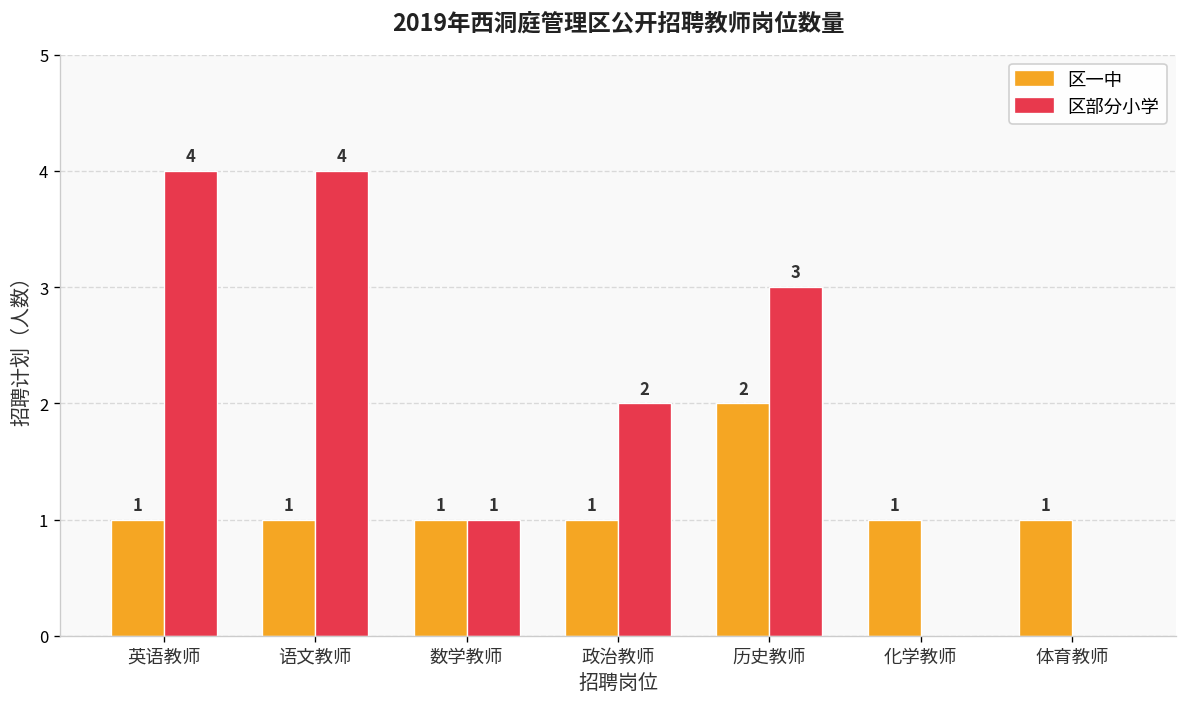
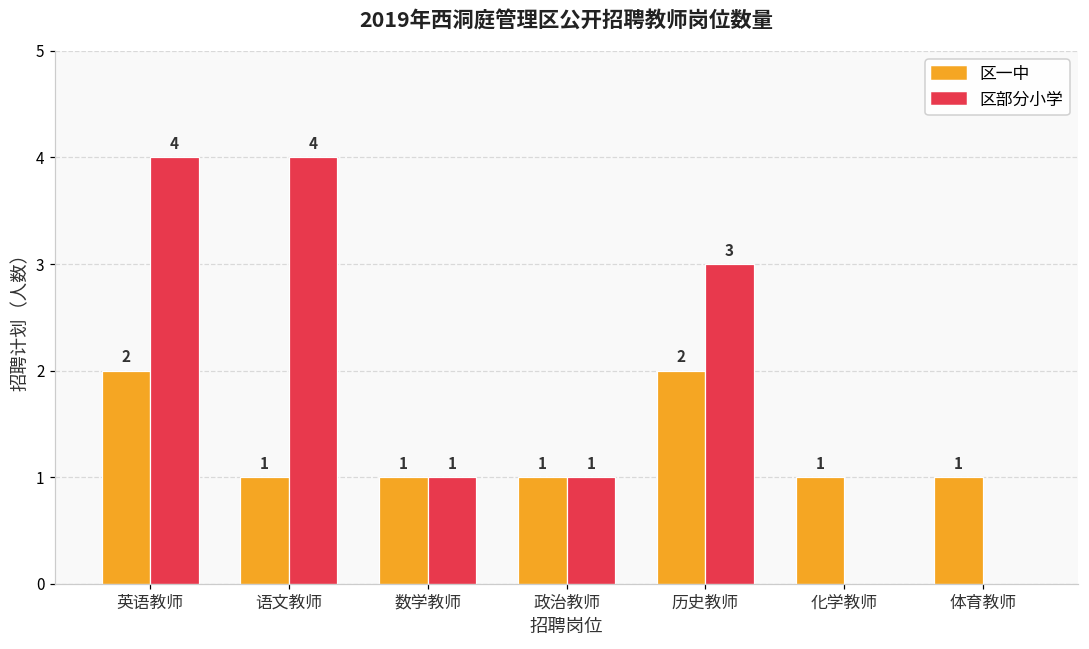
  {
    "区一中": {
-     "英语教师": 1,
+     "英语教师": 2,
      "语文教师": 1,
      "数学教师": 1,
      "政治教师": 1,
      "历史教师": 2,
      "化学教师": 1,
      "体育教师": 1
    },
    "区部分小学": {
      "英语教师": 4,
      "语文教师": 4,
      "数学教师": 1,
-     "政治教师": 2,
+     "政治教师": 1,
      "历史教师": 3
    }
  }
